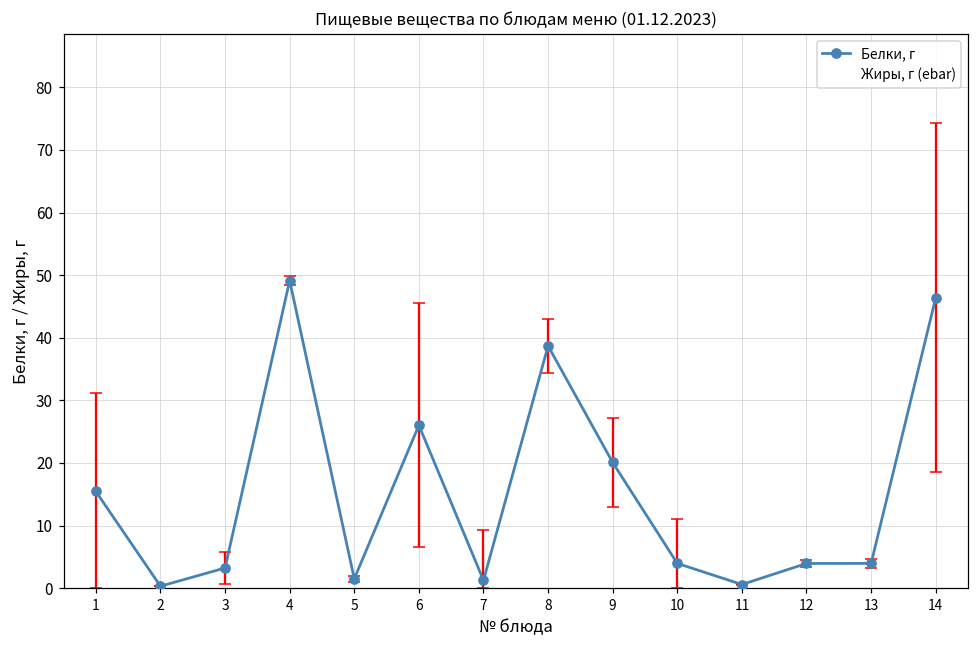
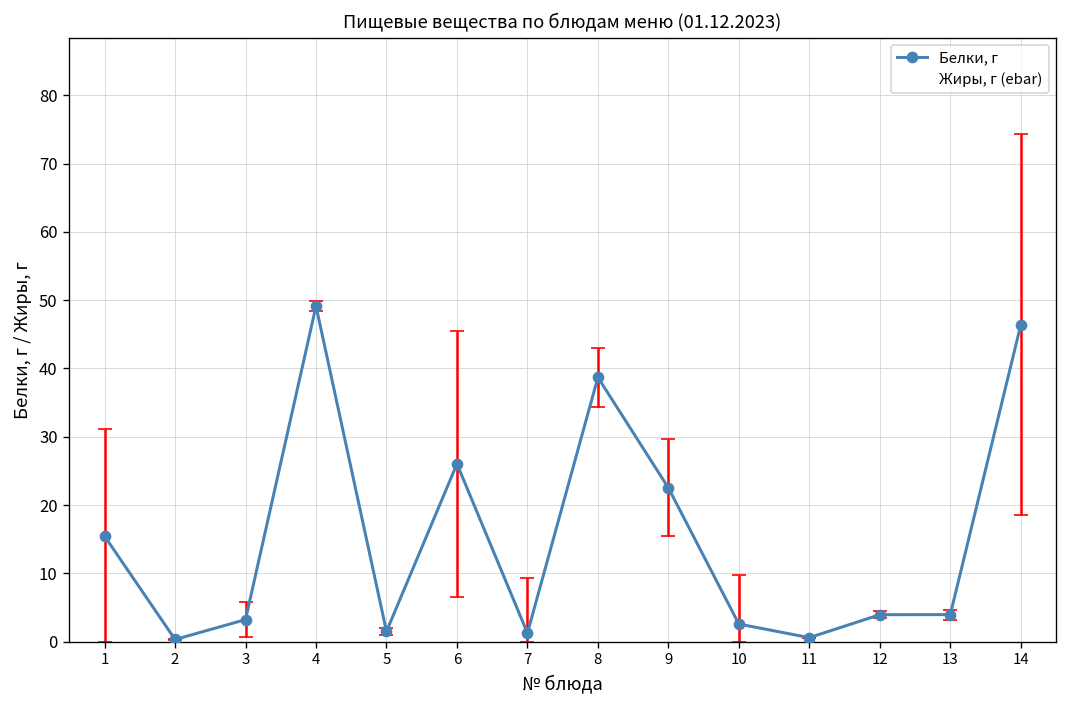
  {
    "Белки, г": {
      "3": 3,
      "4": 49,
      "5": 2,
      "6": 26,
      "7": 1,
      "8": 39,
-     "9": 20,
-     "10": 4,
+     "9": 23,
+     "10": 3,
      "12": 4,
      "13": 4,
      "14": 46
    }
  }
